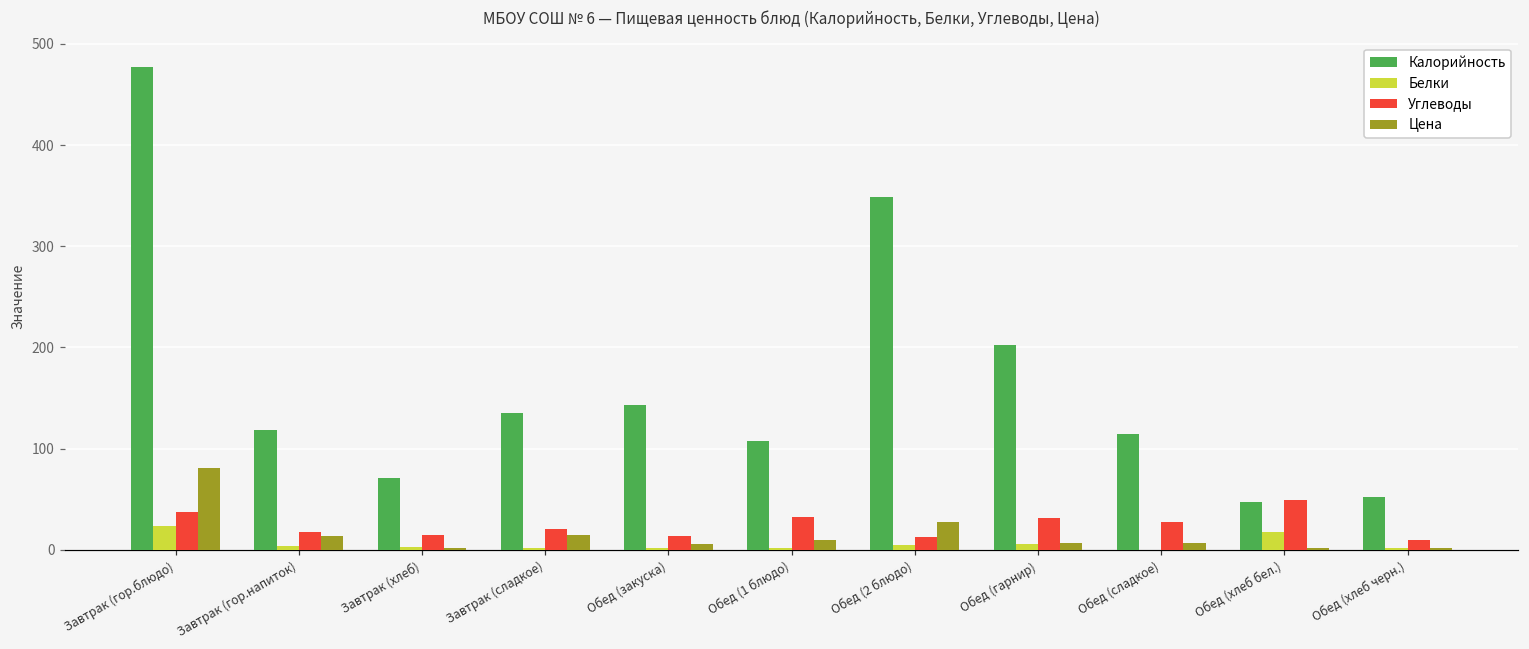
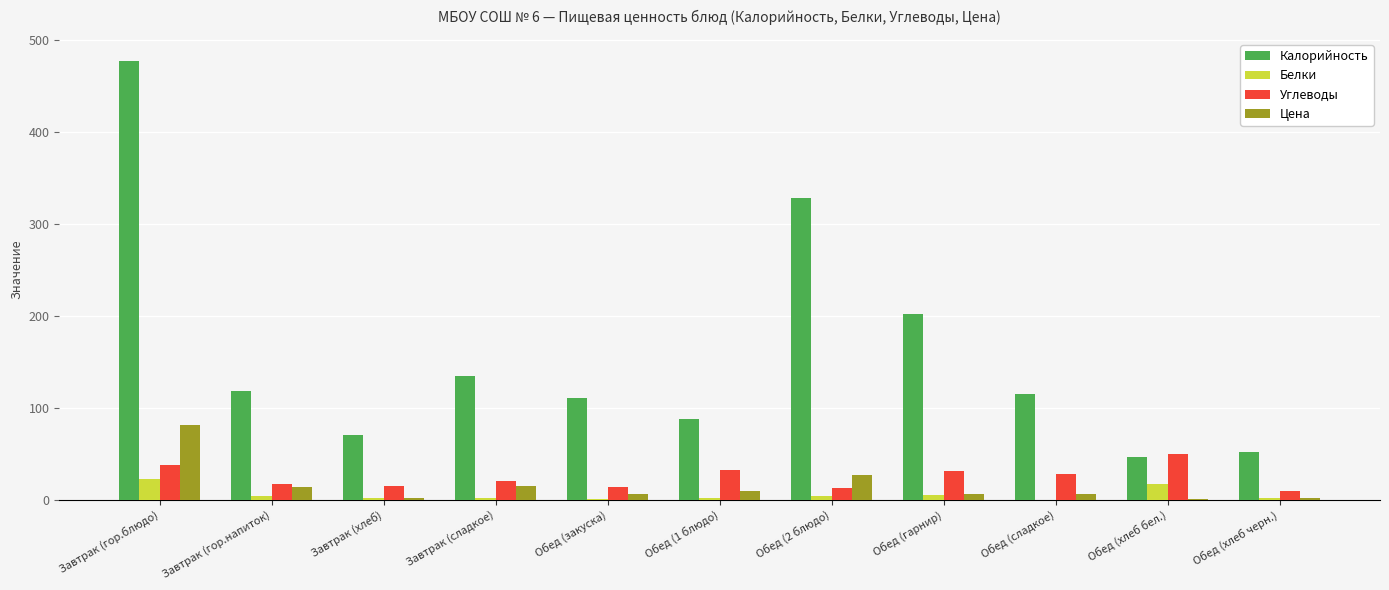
  {
    "Калорийность": {
      "Завтрак (гор.блюдо)": 480,
      "Завтрак (гор.напиток)": 120,
      "Завтрак (хлеб)": 70,
      "Завтрак (сладкое)": 140,
-     "Обед (закуска)": 140,
-     "Обед (1 блюдо)": 110,
-     "Обед (2 блюдо)": 350,
+     "Обед (закуска)": 110,
+     "Обед (1 блюдо)": 90,
+     "Обед (2 блюдо)": 330,
      "Обед (гарнир)": 200,
      "Обед (сладкое)": 110,
      "Обед (хлеб бел.)": 50,
      "Обед (хлеб черн.)": 50
    },
    "Белки": {
      "Завтрак (гор.блюдо)": 20,
      "Завтрак (гор.напиток)": 0,
      "Обед (2 блюдо)": 0,
      "Обед (гарнир)": 10,
      "Обед (хлеб бел.)": 20
    },
    "Углеводы": {
      "Завтрак (гор.блюдо)": 40,
      "Завтрак (гор.напиток)": 20,
      "Завтрак (хлеб)": 10,
      "Завтрак (сладкое)": 20,
      "Обед (закуска)": 10,
      "Обед (1 блюдо)": 30,
      "Обед (2 блюдо)": 10,
      "Обед (гарнир)": 30,
      "Обед (сладкое)": 30,
      "Обед (хлеб бел.)": 50,
      "Обед (хлеб черн.)": 10
    },
    "Цена": {
      "Завтрак (гор.блюдо)": 80,
      "Завтрак (гор.напиток)": 10,
      "Завтрак (сладкое)": 20,
      "Обед (закуска)": 10,
      "Обед (1 блюдо)": 10,
      "Обед (2 блюдо)": 30,
      "Обед (гарнир)": 10,
      "Обед (сладкое)": 10
    }
  }
